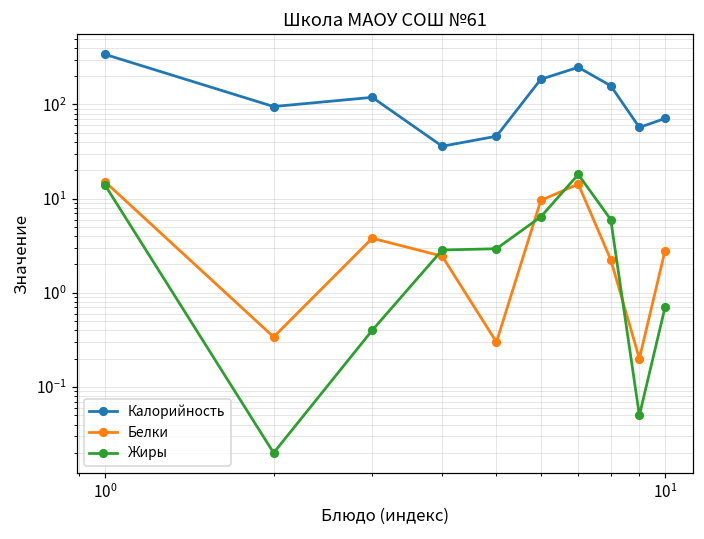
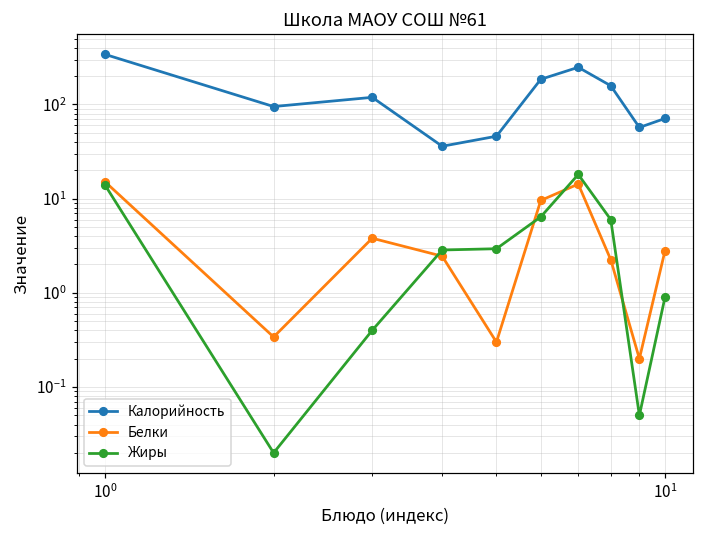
  {
    "Калорийность": {
      "10^0": 340,
      "10^1": 70
    },
    "Белки": {
      "10^0": 15,
      "10^1": 2.8
    },
    "Жиры": {
      "10^0": 14,
-     "10^1": 0.7
+     "10^1": 0.9
    }
  }
